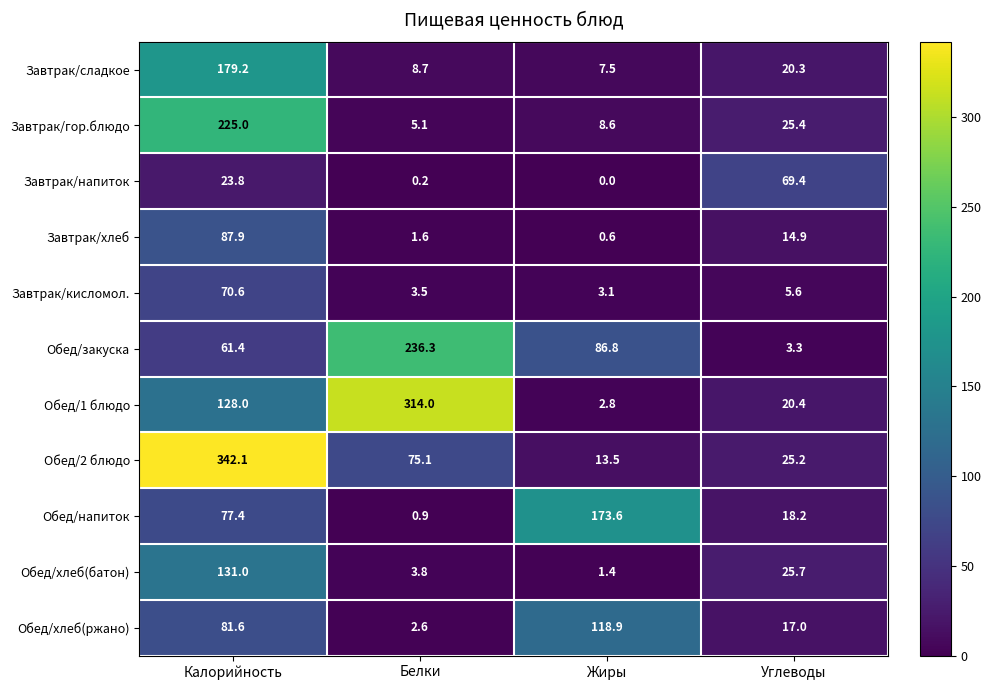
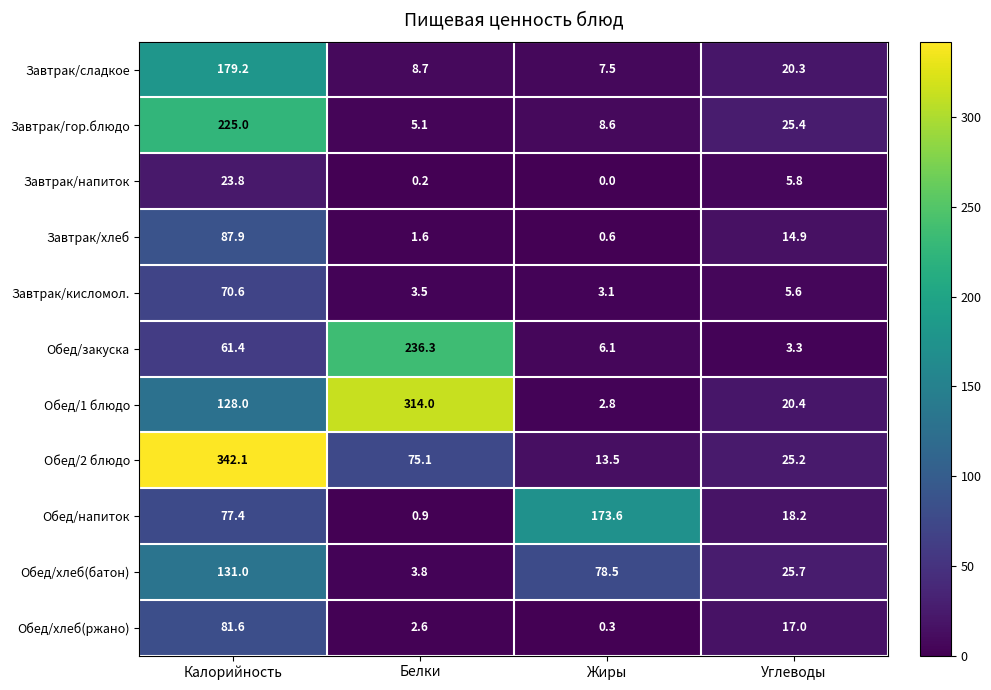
  {
    "Завтрак/сладкое": {
      "Калорийность": 179.2,
      "Белки": 8.7,
      "Жиры": 7.5,
      "Углеводы": 20.3
    },
    "Завтрак/гор.блюдо": {
      "Калорийность": 225.0,
      "Белки": 5.1,
      "Жиры": 8.6,
      "Углеводы": 25.4
    },
    "Завтрак/напиток": {
      "Калорийность": 23.8,
      "Белки": 0.2,
      "Жиры": 0.0,
-     "Углеводы": 69.4
+     "Углеводы": 5.8
    },
    "Завтрак/хлеб": {
      "Калорийность": 87.9,
      "Белки": 1.6,
      "Жиры": 0.6,
      "Углеводы": 14.9
    },
    "Завтрак/кисломол.": {
      "Калорийность": 70.6,
      "Белки": 3.5,
      "Жиры": 3.1,
      "Углеводы": 5.6
    },
    "Обед/закуска": {
      "Калорийность": 61.4,
      "Белки": 236.3,
-     "Жиры": 86.8,
+     "Жиры": 6.1,
      "Углеводы": 3.3
    },
    "Обед/1 блюдо": {
      "Калорийность": 128.0,
      "Белки": 314.0,
      "Жиры": 2.8,
      "Углеводы": 20.4
    },
    "Обед/2 блюдо": {
      "Калорийность": 342.1,
      "Белки": 75.1,
      "Жиры": 13.5,
      "Углеводы": 25.2
    },
    "Обед/напиток": {
      "Калорийность": 77.4,
      "Белки": 0.9,
      "Жиры": 173.6,
      "Углеводы": 18.2
    },
    "Обед/хлеб(батон)": {
      "Калорийность": 131.0,
      "Белки": 3.8,
-     "Жиры": 1.4,
+     "Жиры": 78.5,
      "Углеводы": 25.7
    },
    "Обед/хлеб(ржано)": {
      "Калорийность": 81.6,
      "Белки": 2.6,
-     "Жиры": 118.9,
+     "Жиры": 0.3,
      "Углеводы": 17.0
    }
  }
